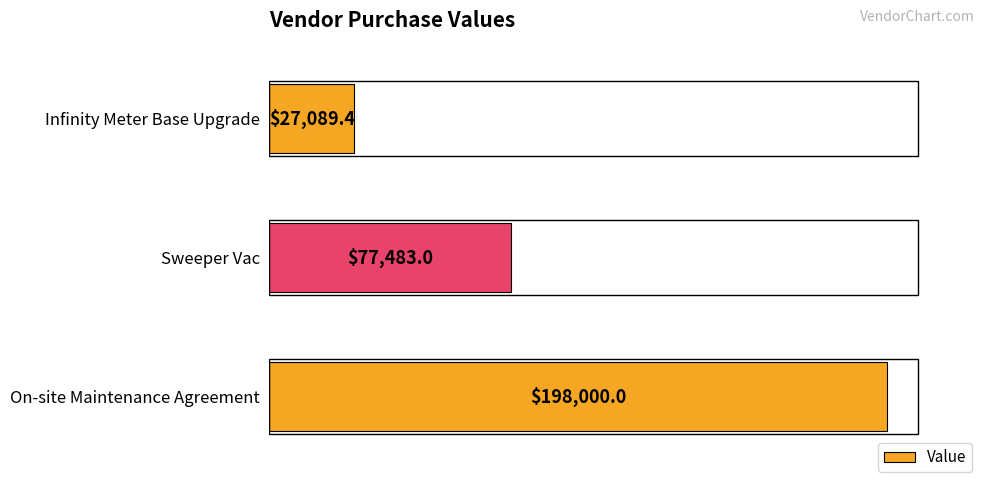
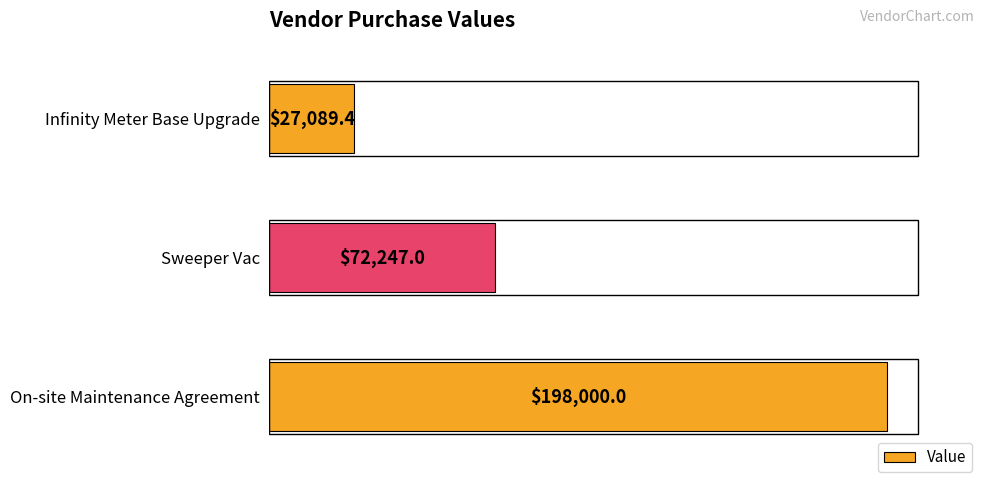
  {
    "Infinity Meter Base Upgrade": "$27,089.4",
-   "Sweeper Vac": "$77,483.0",
+   "Sweeper Vac": "$72,247.0",
    "On-site Maintenance Agreement": "$198,000.0"
  }
